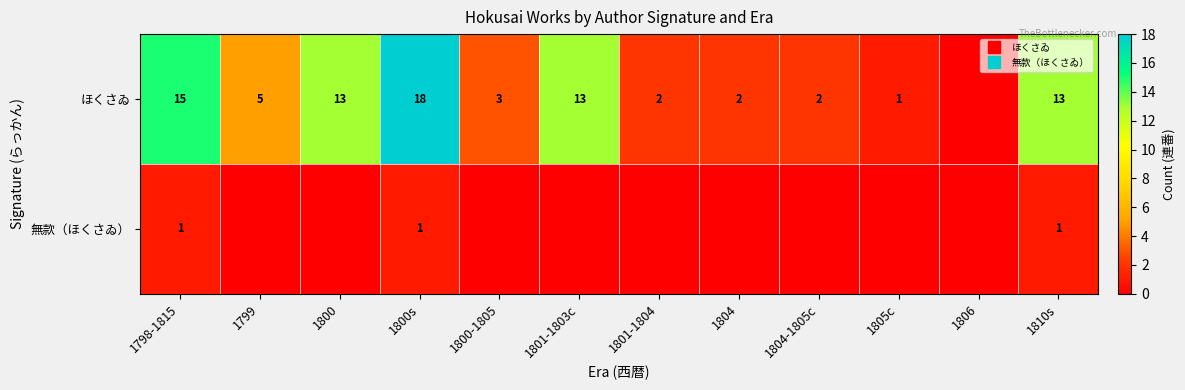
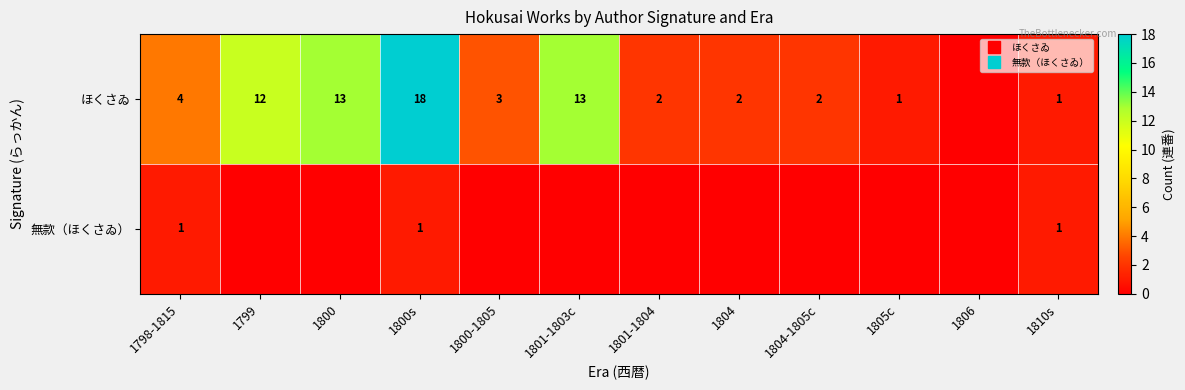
  {
    "ほくさゐ": {
-     "1798-1815": 15,
-     "1799": 5,
+     "1798-1815": 4,
+     "1799": 12,
      "1800": 13,
      "1800s": 18,
      "1800-1805": 3,
      "1801-1803c": 13,
      "1801-1804": 2,
      "1804": 2,
      "1804-1805c": 2,
      "1805c": 1,
-     "1810s": 13
+     "1810s": 1
    },
    "無款（ほくさゐ）": {
      "1798-1815": 1,
      "1800s": 1,
      "1810s": 1
    }
  }
